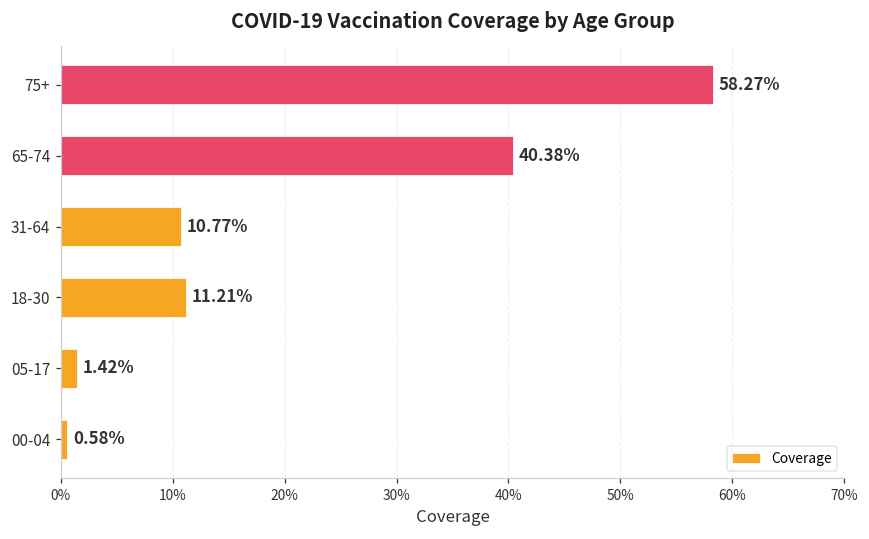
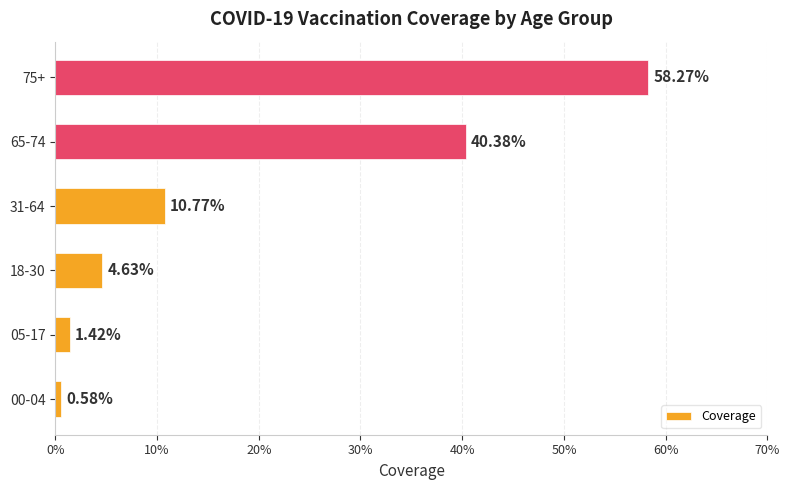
  {
    "75+": "58.27%",
    "65-74": "40.38%",
    "31-64": "10.77%",
-   "18-30": "11.21%",
+   "18-30": "4.63%",
    "05-17": "1.42%",
    "00-04": "0.58%"
  }
